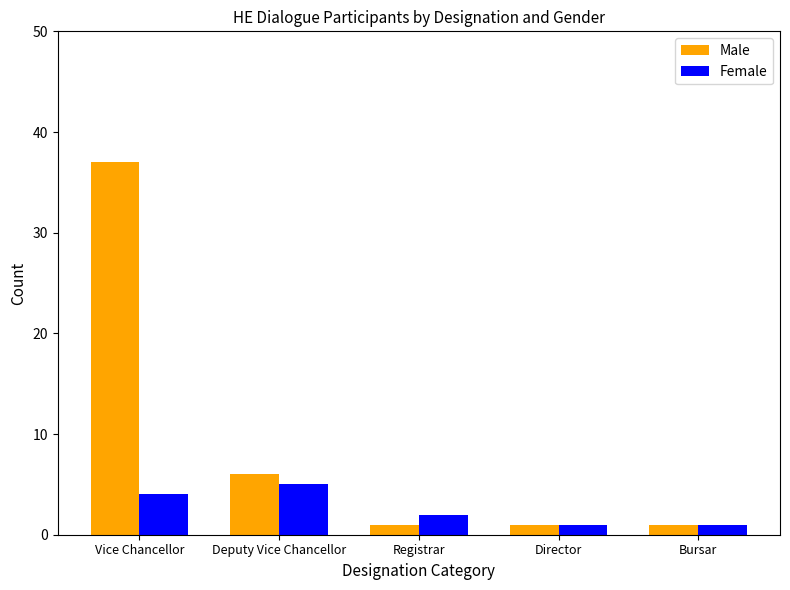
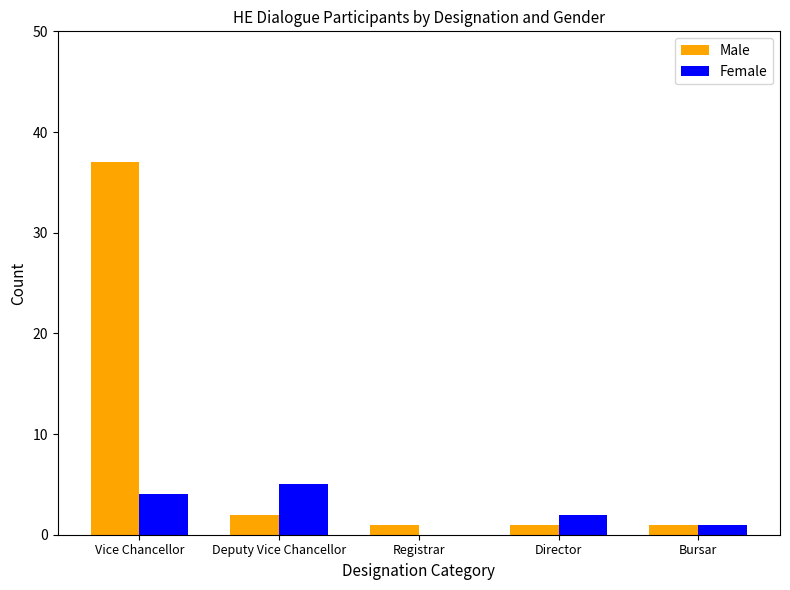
  {
    "Male": {
      "Vice Chancellor": 37,
-     "Deputy Vice Chancellor": 6,
+     "Deputy Vice Chancellor": 2,
      "Registrar": 1,
      "Director": 1,
      "Bursar": 1
    },
    "Female": {
      "Vice Chancellor": 4,
      "Deputy Vice Chancellor": 5,
-     "Registrar": 2,
-     "Director": 1,
+     "Registrar": 0,
+     "Director": 2,
      "Bursar": 1
    }
  }
